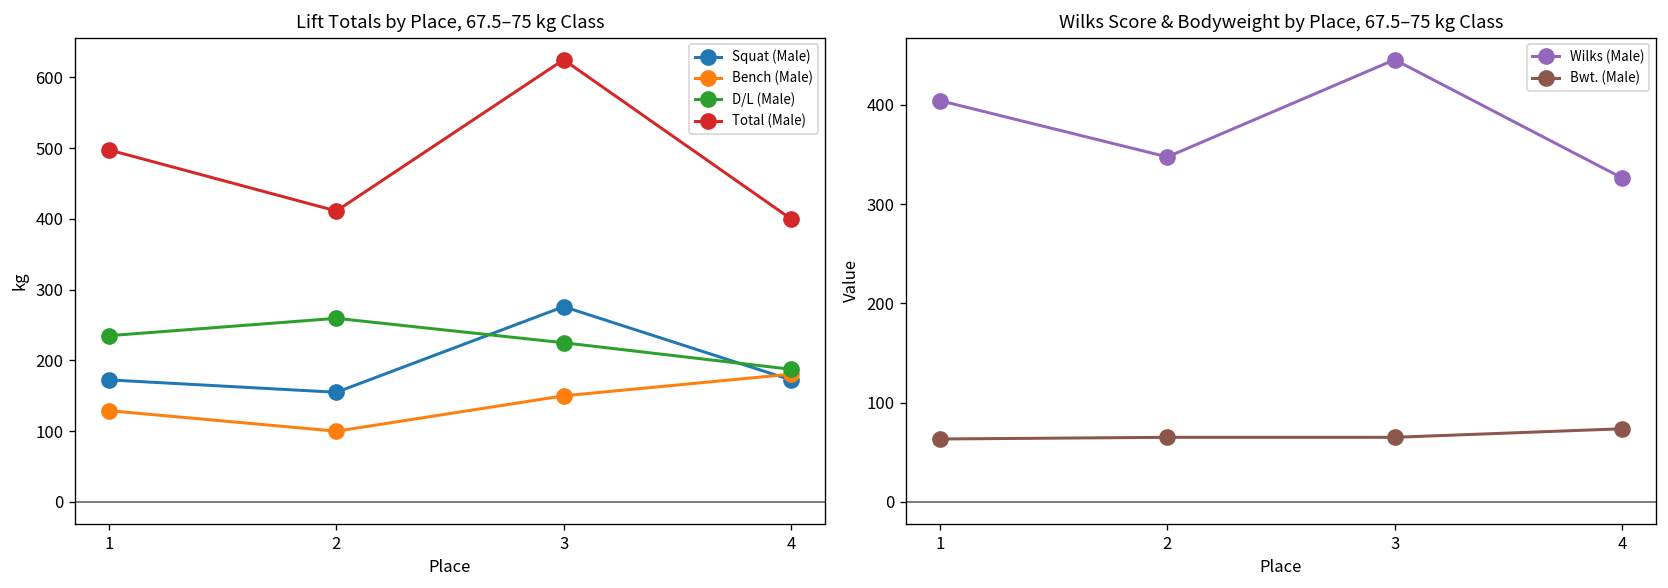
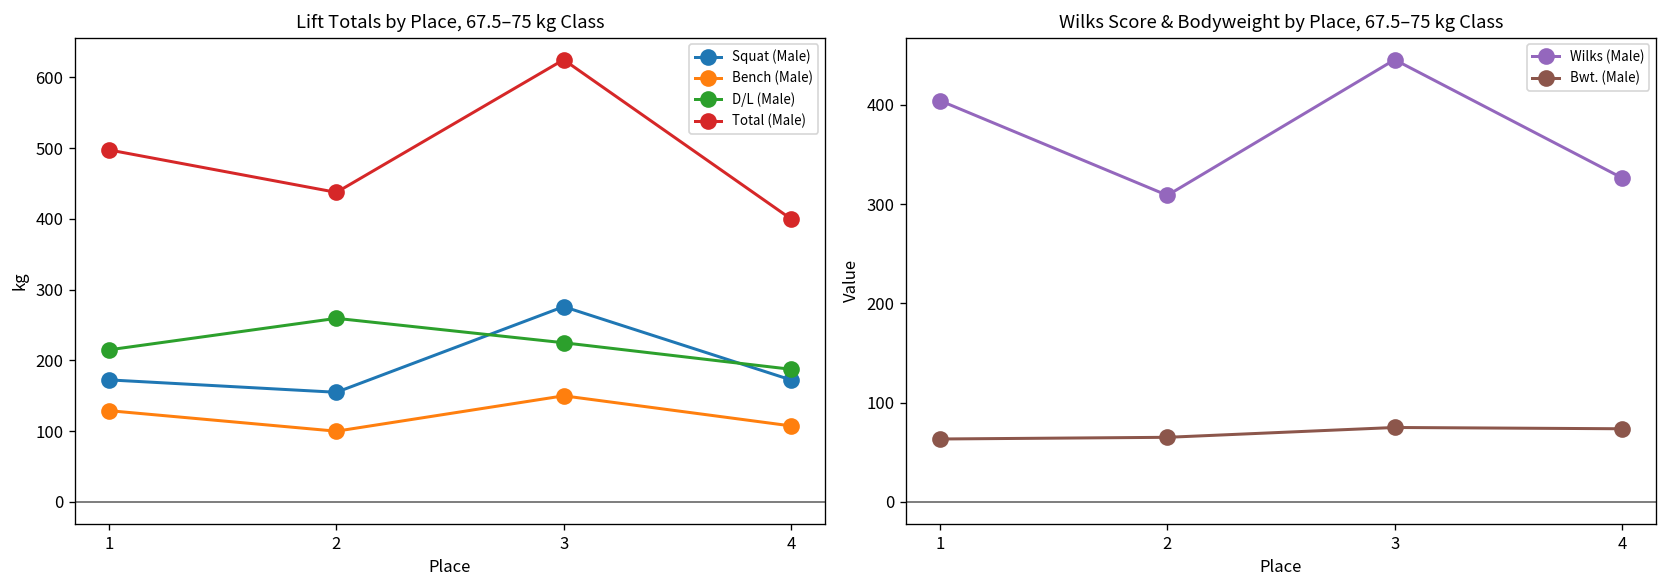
  {
    "Lift Totals by Place, 67.5–75 kg Class": {
      "Squat (Male)": {
        "1": 170,
        "2": 160,
        "3": 280,
        "4": 170
      },
      "Bench (Male)": {
        "1": 130,
        "2": 100,
        "3": 150,
-       "4": 180
+       "4": 110
      },
      "D/L (Male)": {
-       "1": 240,
+       "1": 220,
        "2": 260,
        "3": 230,
        "4": 190
      },
      "Total (Male)": {
        "1": 500,
-       "2": 410,
+       "2": 440,
        "3": 630,
        "4": 400
      }
    },
    "Wilks Score & Bodyweight by Place, 67.5–75 kg Class": {
      "Wilks (Male)": {
        "1": 400,
-       "2": 350,
+       "2": 310,
        "3": 450,
        "4": 330
      },
      "Bwt. (Male)": {
        "1": 60,
        "2": 70,
-       "3": 70,
+       "3": 80,
        "4": 70
      }
    }
  }
